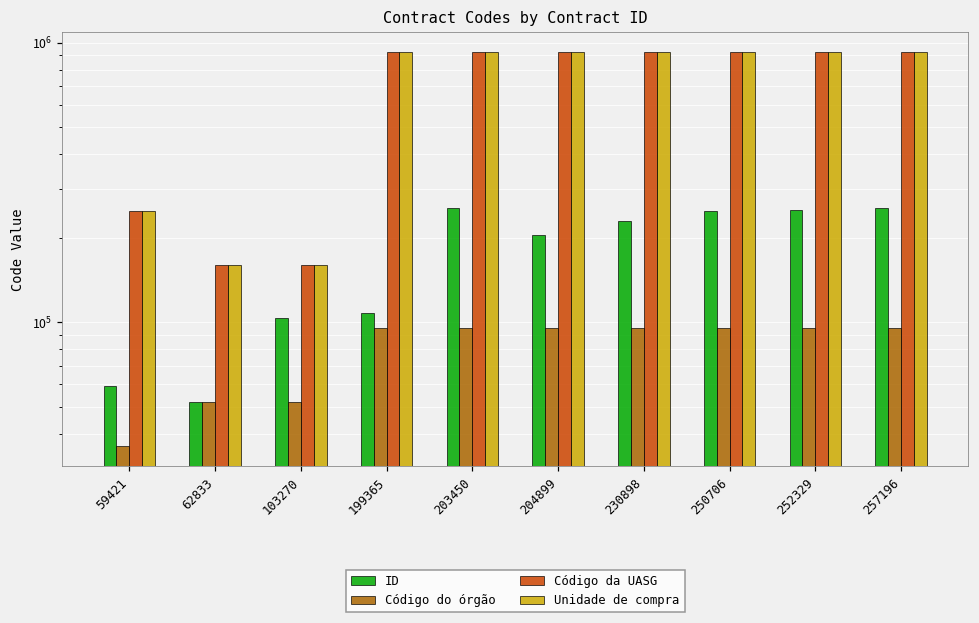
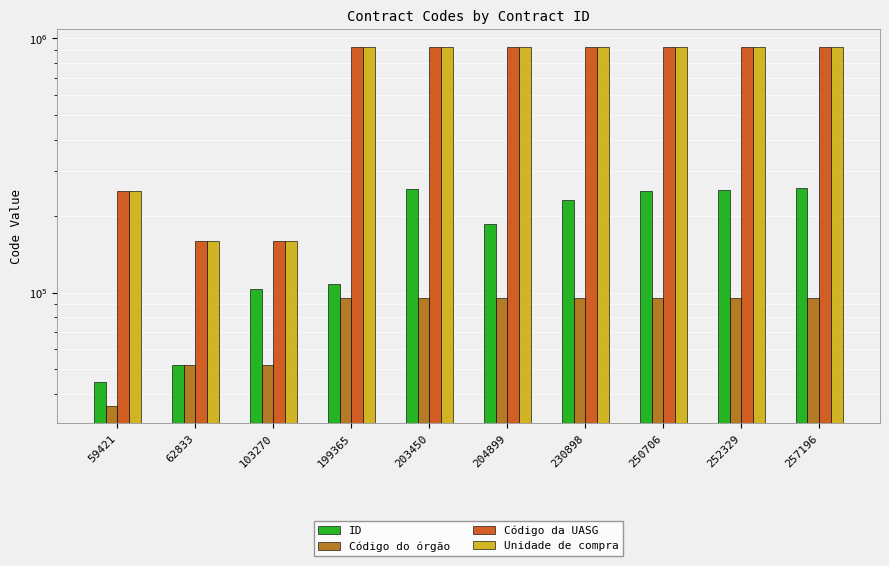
  {
    "ID": {
-     "59421": 59000,
+     "59421": 45000,
      "62833": 52000,
      "103270": 103000,
      "199365": 108000,
      "203450": 260000,
-     "204899": 200000,
+     "204899": 190000,
      "230898": 230000,
      "250706": 250000,
      "252329": 250000,
      "257196": 260000
    },
    "Unidade de compra": {
      "59421": 250000,
      "62833": 160000,
      "103270": 160000,
      "199365": 930000,
      "203450": 930000,
      "204899": 930000,
      "230898": 930000,
      "250706": 930000,
      "252329": 930000,
      "257196": 930000
    }
  }
